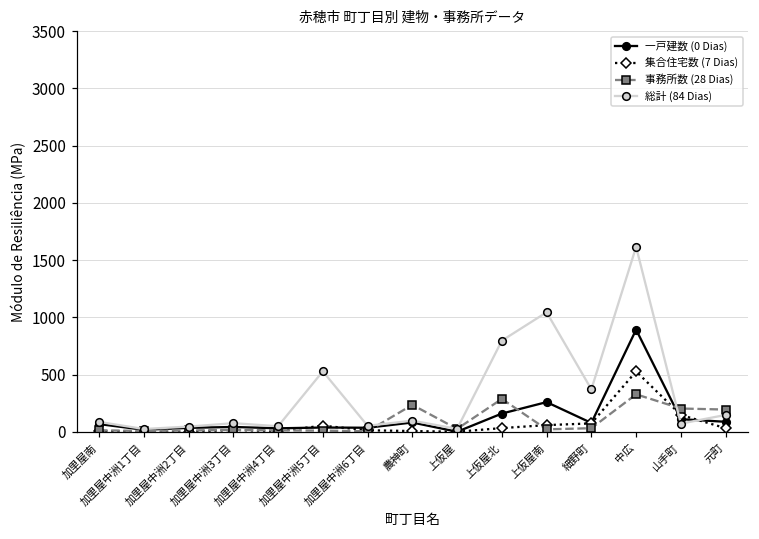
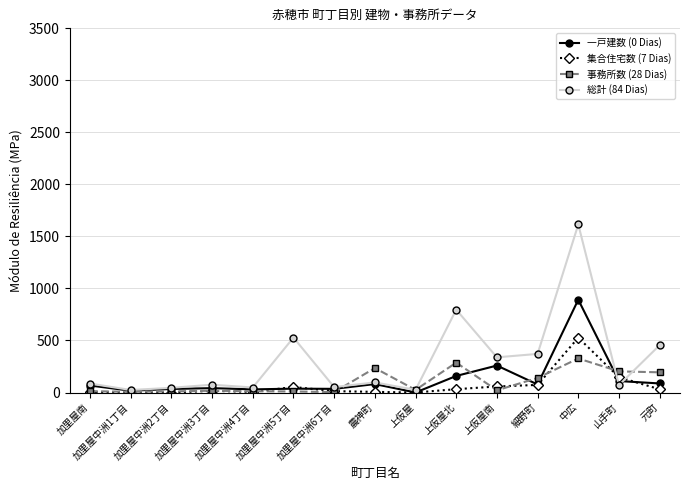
  {
    "事務所数 (28 Dias)": {
      "加里屋中洲5丁目": 10,
      "農神町": 240,
      "上仮屋北": 290,
      "上仮屋南": 20,
-     "細野町": 30,
+     "細野町": 140,
      "中広": 330,
      "山手町": 200,
      "元町": 190
    },
    "総計 (84 Dias)": {
      "加里屋中洲3丁目": 80,
      "加里屋中洲5丁目": 530,
      "上仮屋北": 800,
-     "上仮屋南": 1040,
+     "上仮屋南": 340,
      "細野町": 370,
      "中広": 1620,
      "山手町": 70,
-     "元町": 150
+     "元町": 460
    }
  }
